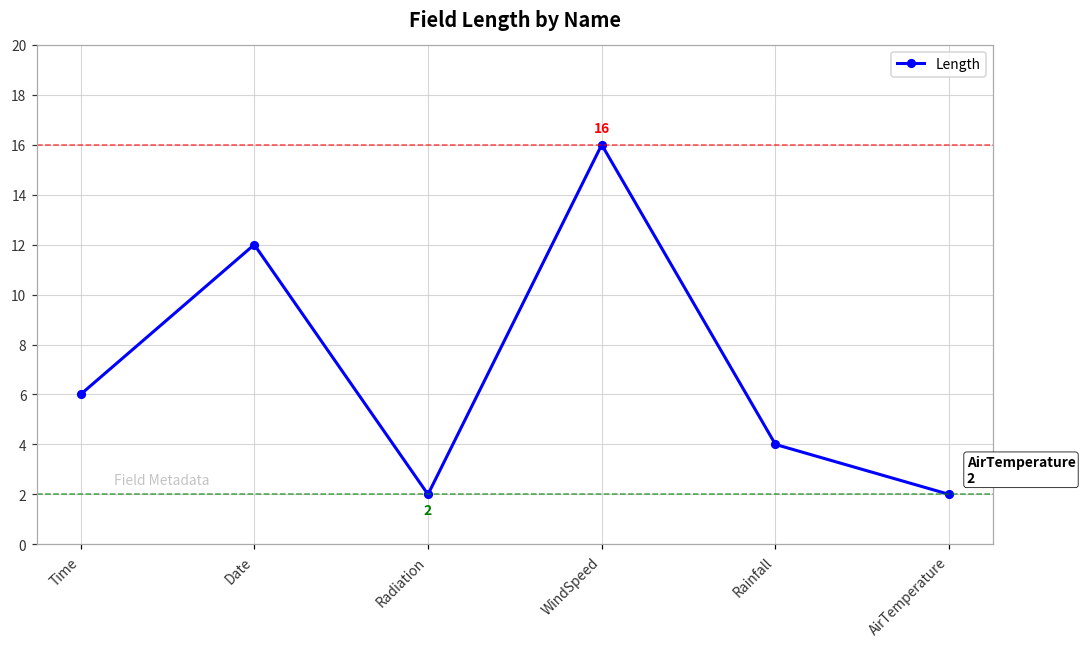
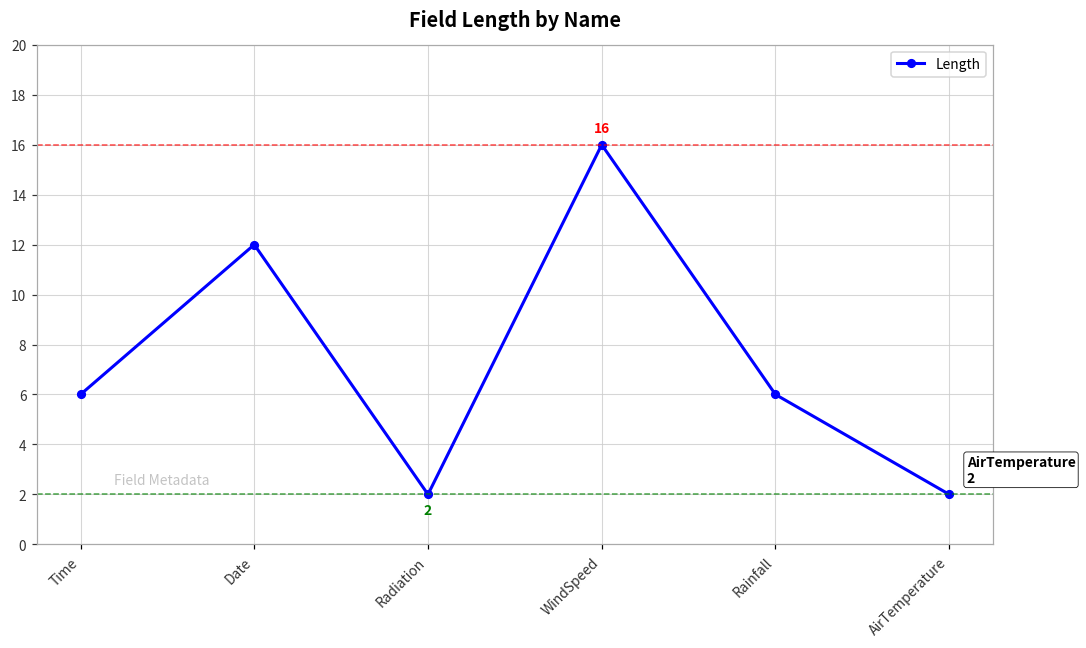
  {
    "Time": 6,
    "Date": 12,
-   "Rainfall": 4
+   "Rainfall": 6
  }
